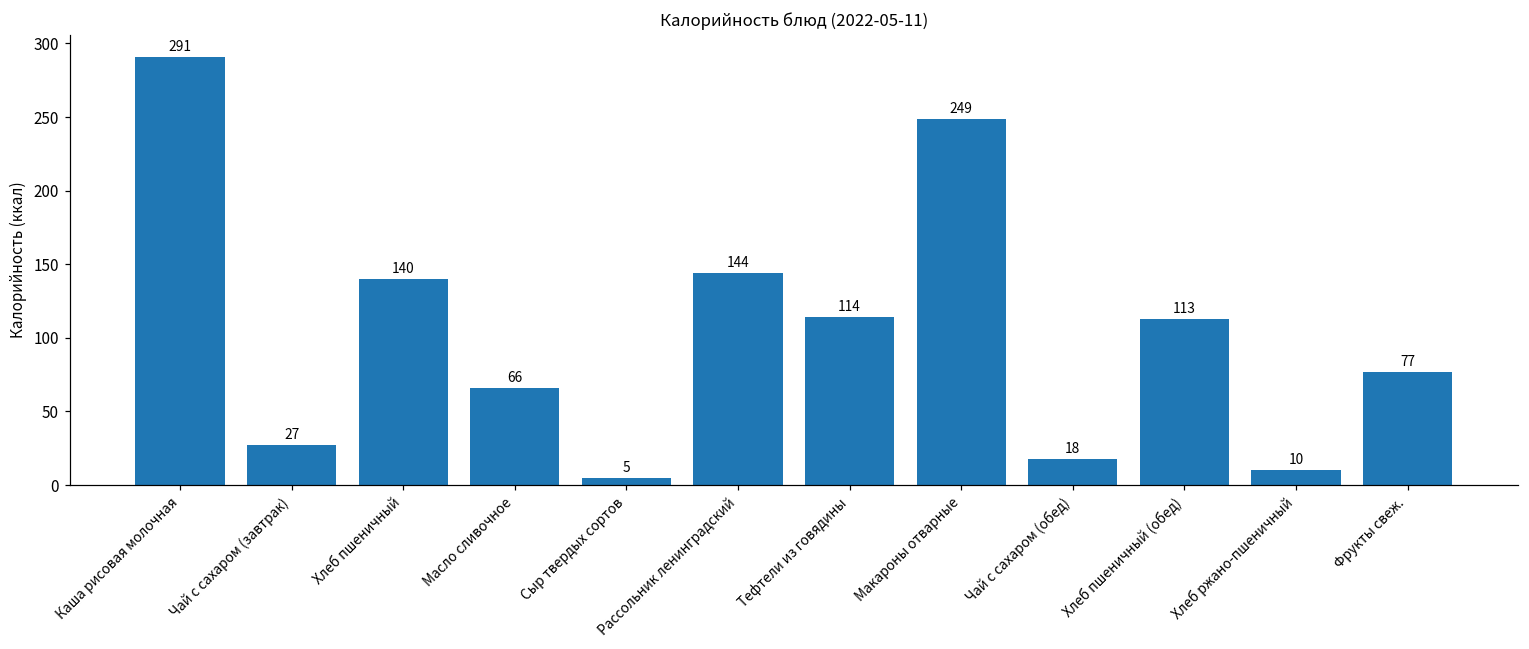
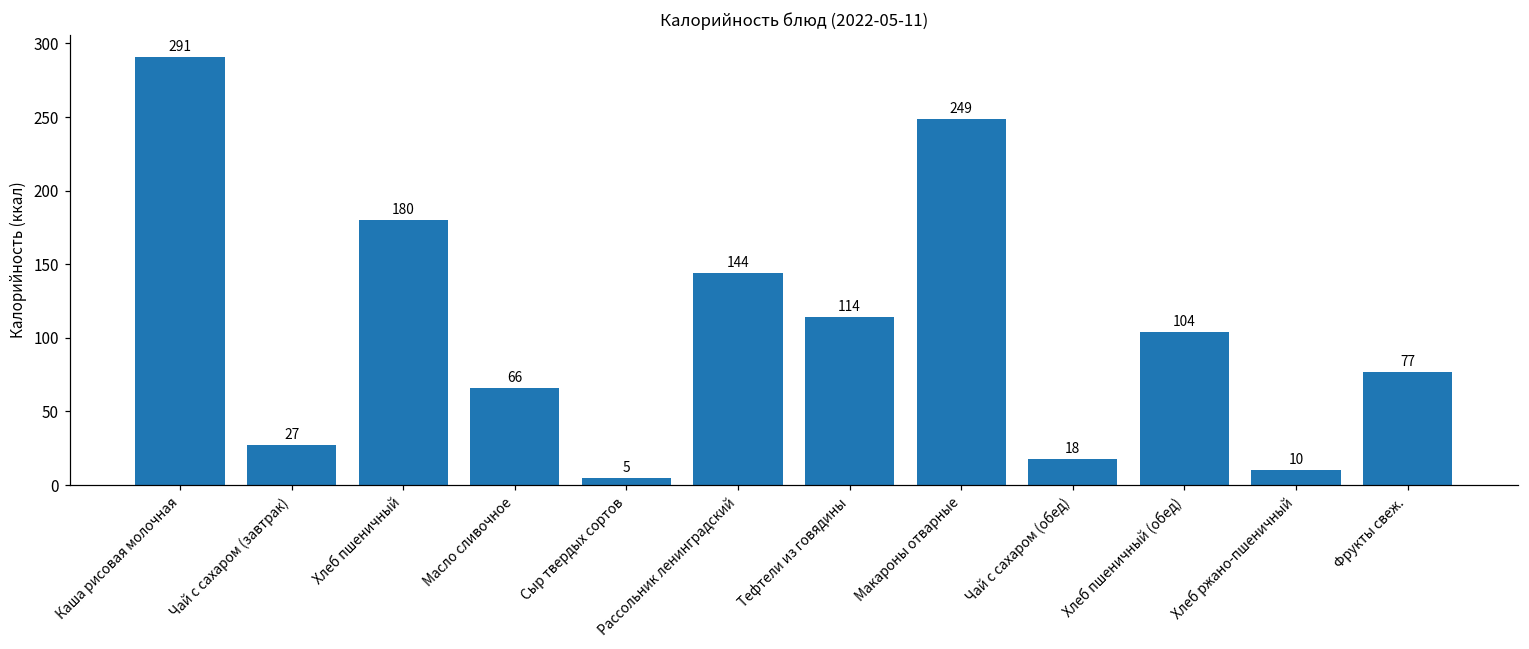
  {
    "Каша рисовая молочная": 291,
    "Чай с сахаром (завтрак)": 27,
-   "Хлеб пшеничный": 140,
+   "Хлеб пшеничный": 180,
    "Масло сливочное": 66,
    "Сыр твердых сортов": 5,
    "Рассольник ленинградский": 144,
    "Тефтели из говядины": 114,
    "Макароны отварные": 249,
    "Чай с сахаром (обед)": 18,
-   "Хлеб пшеничный (обед)": 113,
+   "Хлеб пшеничный (обед)": 104,
    "Хлеб ржано-пшеничный": 10,
    "Фрукты свеж.": 77
  }
